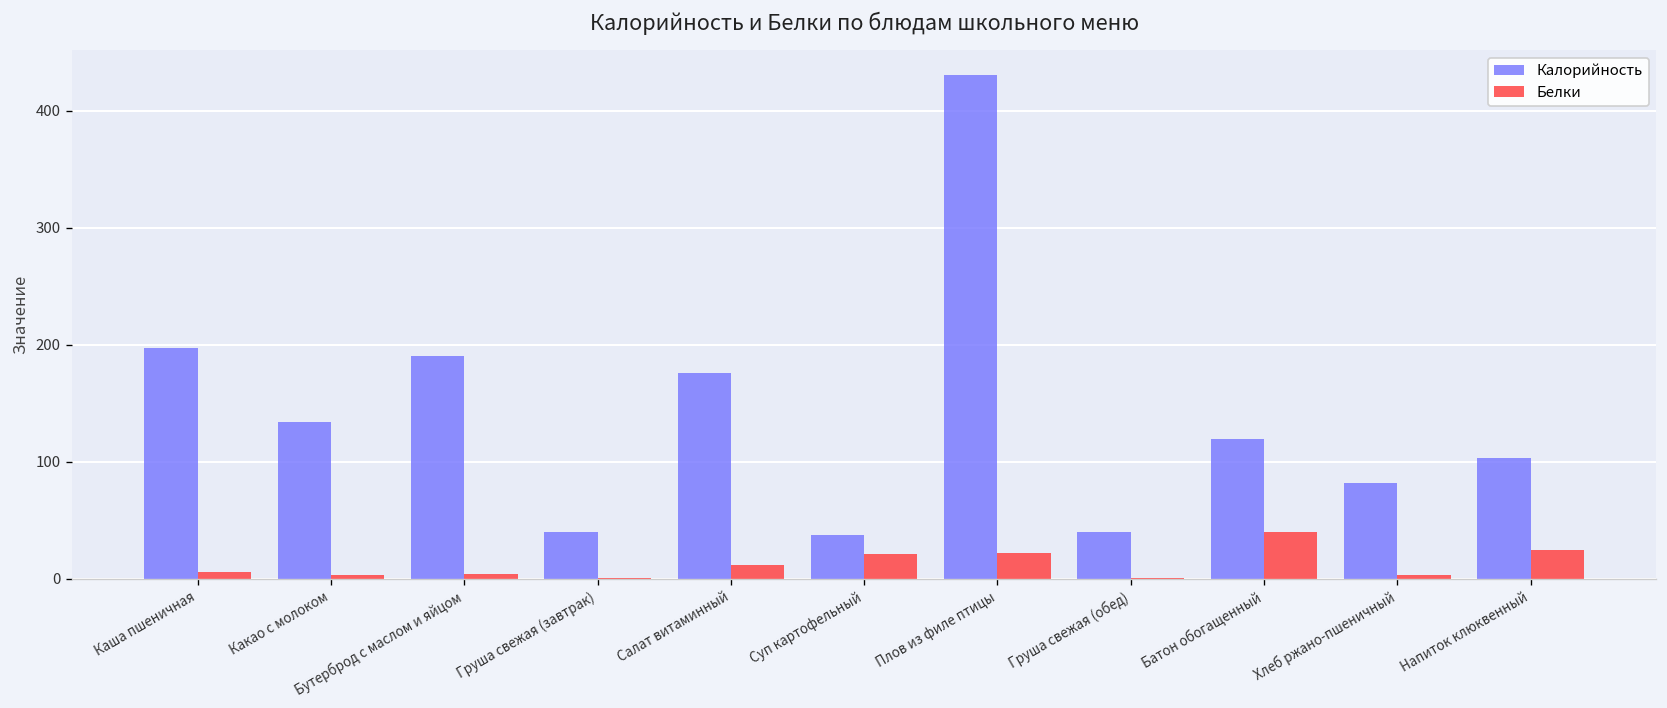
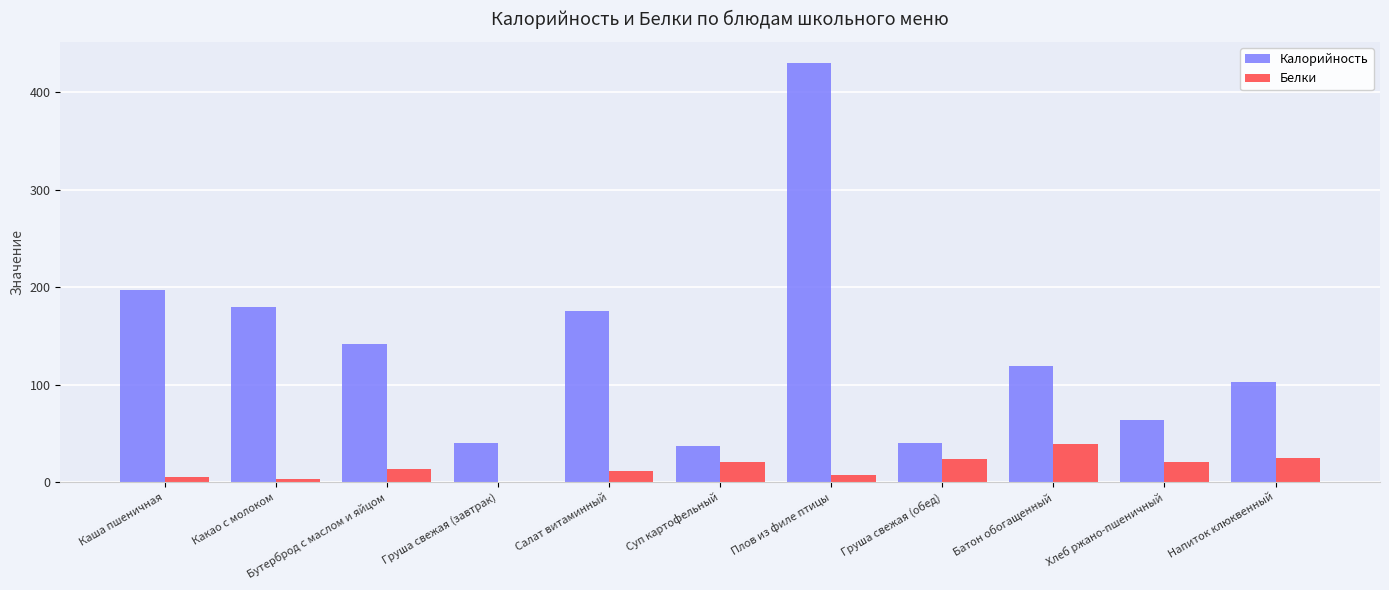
  {
    "Калорийность": {
      "Каша пшеничная": 200,
-     "Какао с молоком": 130,
-     "Бутерброд с маслом и яйцом": 190,
+     "Какао с молоком": 180,
+     "Бутерброд с маслом и яйцом": 140,
      "Груша свежая (завтрак)": 40,
      "Салат витаминный": 180,
      "Суп картофельный": 40,
      "Плов из филе птицы": 430,
      "Груша свежая (обед)": 40,
      "Батон обогащенный": 120,
-     "Хлеб ржано-пшеничный": 80,
+     "Хлеб ржано-пшеничный": 60,
      "Напиток клюквенный": 100
    },
    "Белки": {
      "Каша пшеничная": 10,
      "Какао с молоком": 0,
-     "Бутерброд с маслом и яйцом": 0,
+     "Бутерброд с маслом и яйцом": 10,
      "Салат витаминный": 10,
      "Суп картофельный": 20,
-     "Плов из филе птицы": 20,
-     "Груша свежая (обед)": 0,
+     "Плов из филе птицы": 10,
+     "Груша свежая (обед)": 20,
      "Батон обогащенный": 40,
-     "Хлеб ржано-пшеничный": 0,
+     "Хлеб ржано-пшеничный": 20,
      "Напиток клюквенный": 20
    }
  }
